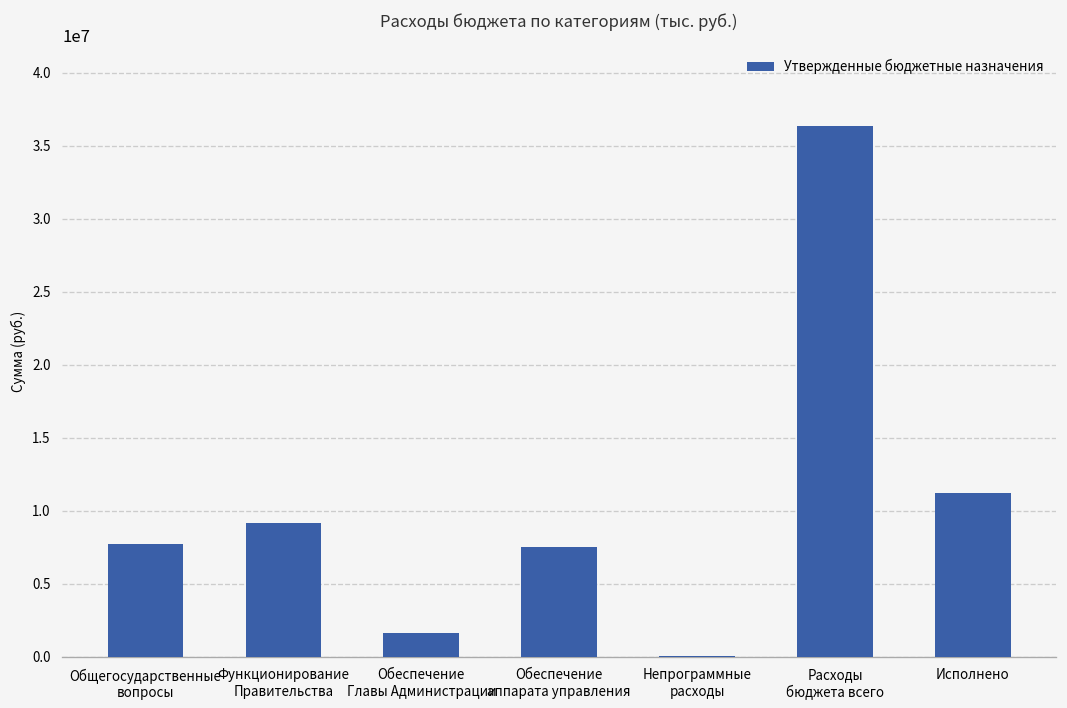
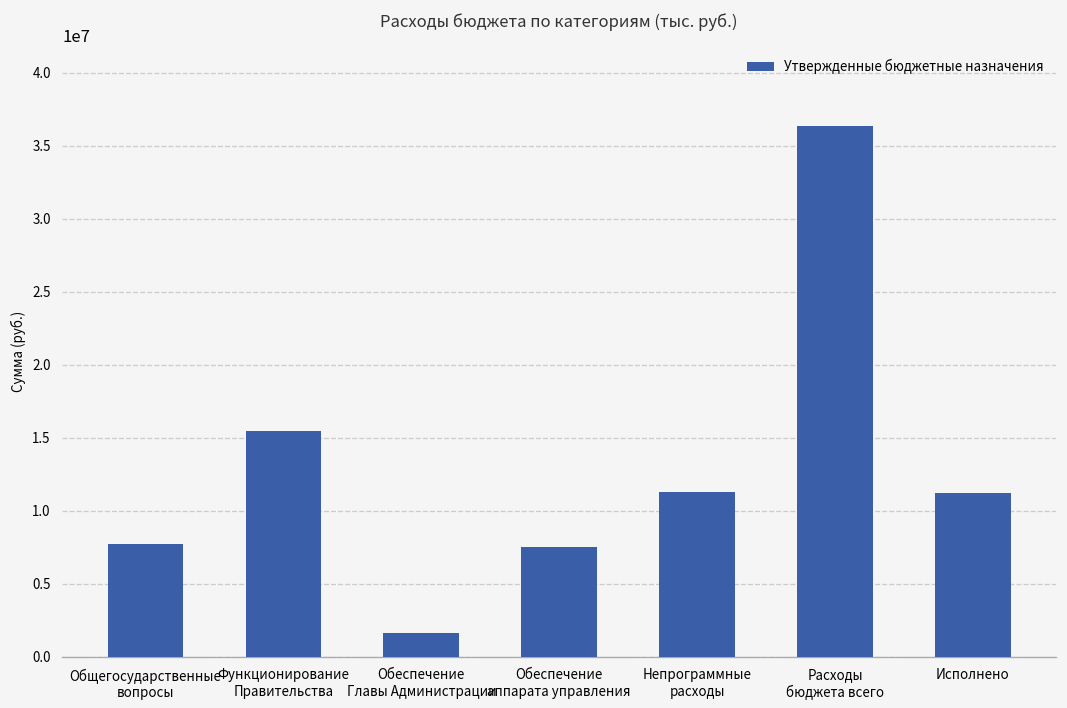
  {
    "Общегосударственные вопросы": 7700000,
-   "Функционирование Правительства": 9100000,
+   "Функционирование Правительства": 15400000,
    "Обеспечение Главы Администрации": 1600000,
    "Обеспечение аппарата управления": 7500000,
-   "Непрограммные расходы": 0,
+   "Непрограммные расходы": 11300000,
    "Расходы бюджета всего": 36300000,
    "Исполнено": 11200000
  }
